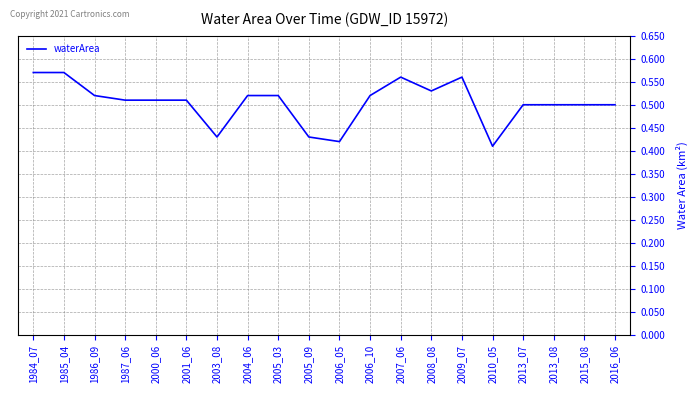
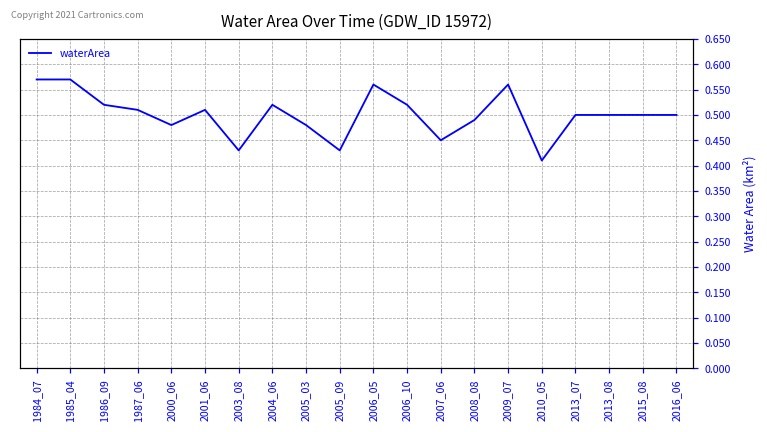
  {
    "1984_07": 0.57,
    "1985_04": 0.57,
    "1986_09": 0.52,
    "1987_06": 0.51,
-   "2000_06": 0.51,
+   "2000_06": 0.48,
    "2001_06": 0.51,
    "2003_08": 0.43,
    "2004_06": 0.52,
-   "2005_03": 0.52,
+   "2005_03": 0.48,
    "2005_09": 0.43,
-   "2006_05": 0.42,
+   "2006_05": 0.56,
    "2006_10": 0.52,
-   "2007_06": 0.56,
-   "2008_08": 0.53,
+   "2007_06": 0.45,
+   "2008_08": 0.49,
    "2009_07": 0.56,
    "2010_05": 0.41,
    "2013_07": 0.50,
    "2013_08": 0.50,
    "2015_08": 0.50,
    "2016_06": 0.50
  }
